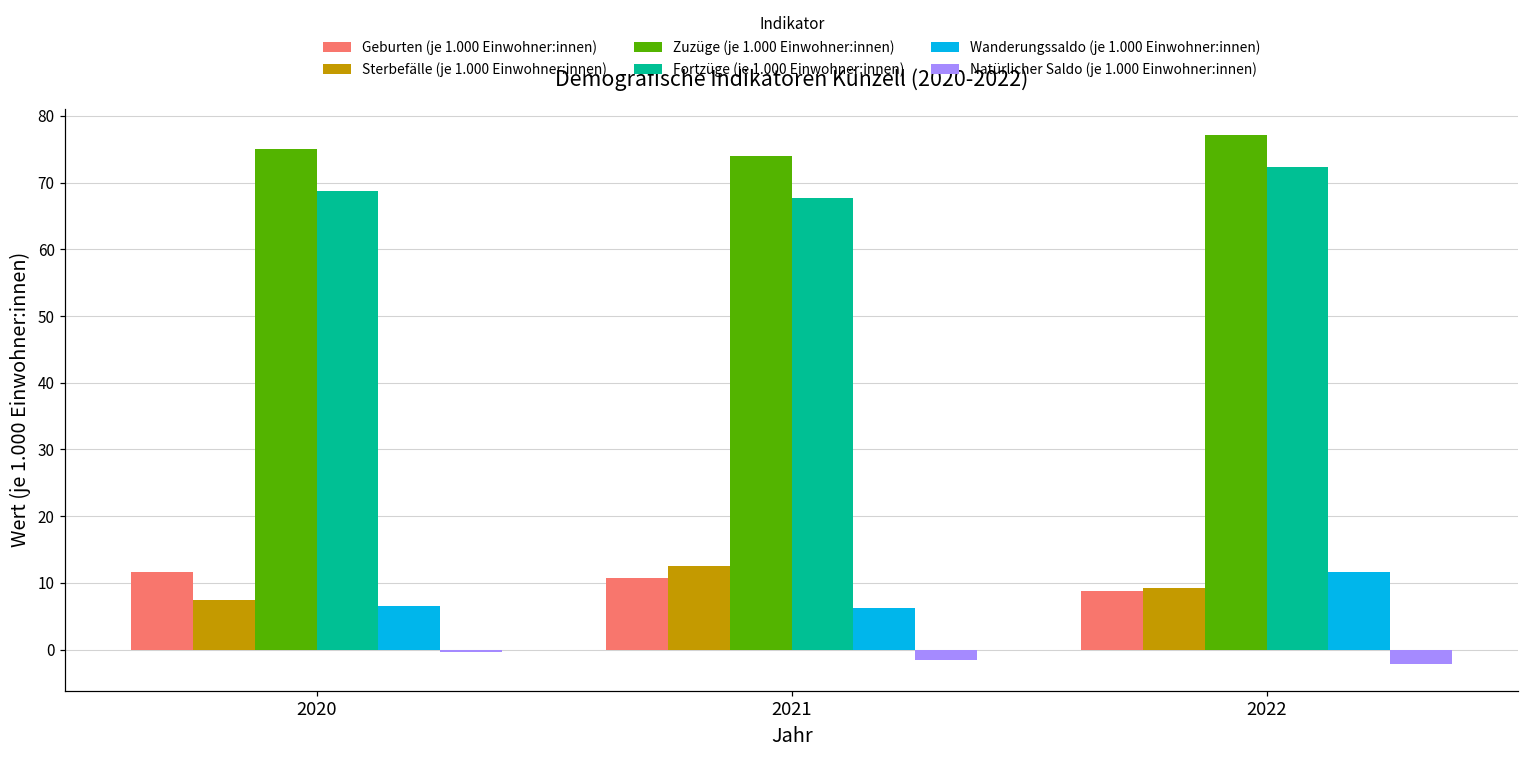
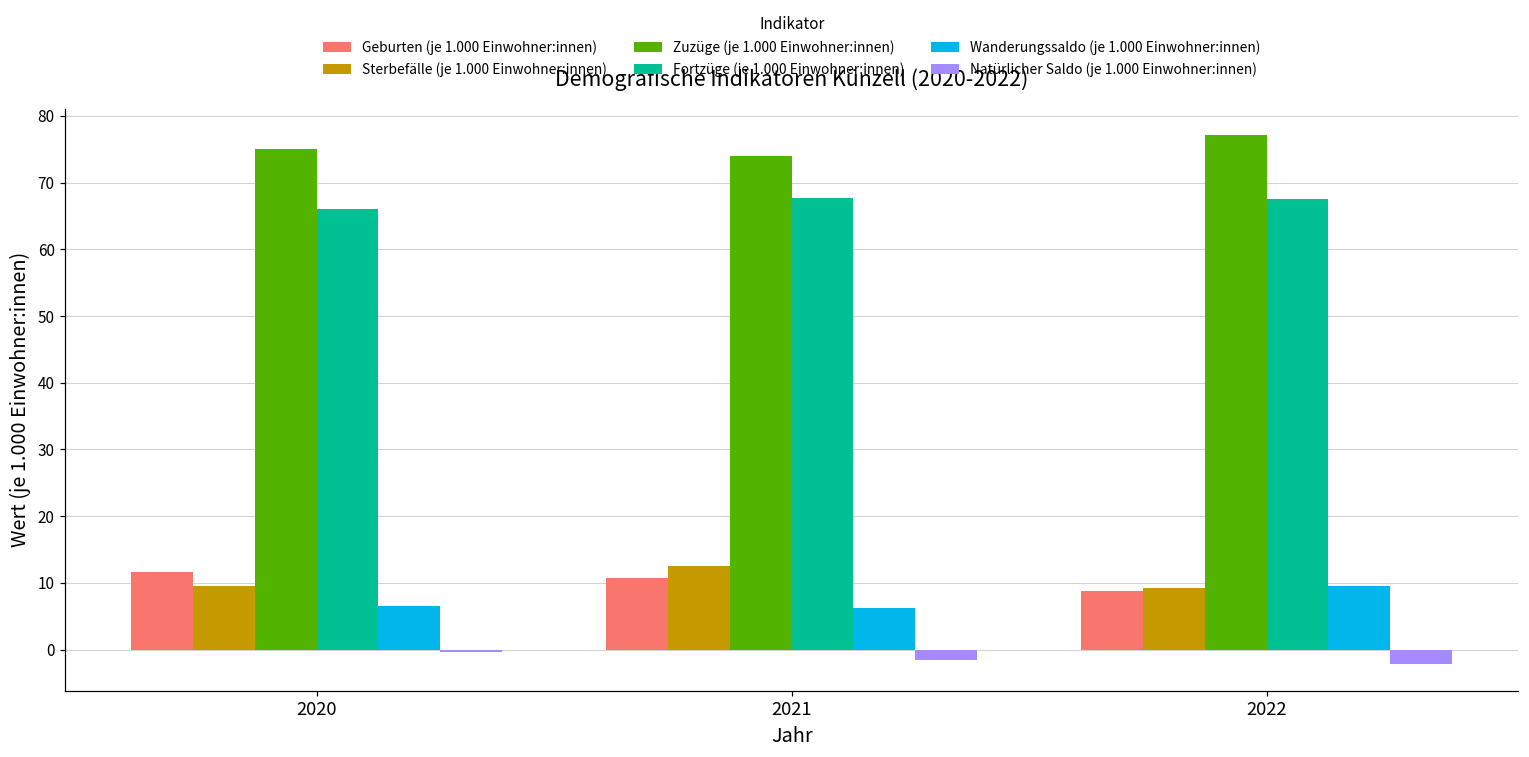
  {
    "Geburten (je 1.000 Einwohner:innen)": {
      "2020": 12,
      "2021": 11,
      "2022": 9
    },
    "Sterbefälle (je 1.000 Einwohner:innen)": {
-     "2020": 7,
+     "2020": 10,
      "2021": 13,
      "2022": 9
    },
    "Zuzüge (je 1.000 Einwohner:innen)": {
      "2020": 75,
      "2021": 74,
      "2022": 77
    },
    "Fortzüge (je 1.000 Einwohner:innen)": {
-     "2020": 69,
+     "2020": 66,
      "2021": 68,
-     "2022": 72
+     "2022": 68
    },
    "Wanderungssaldo (je 1.000 Einwohner:innen)": {
      "2020": 7,
      "2021": 6,
-     "2022": 12
+     "2022": 10
    },
    "Natürlicher Saldo (je 1.000 Einwohner:innen)": {
      "2021": -2,
      "2022": -2
    }
  }
